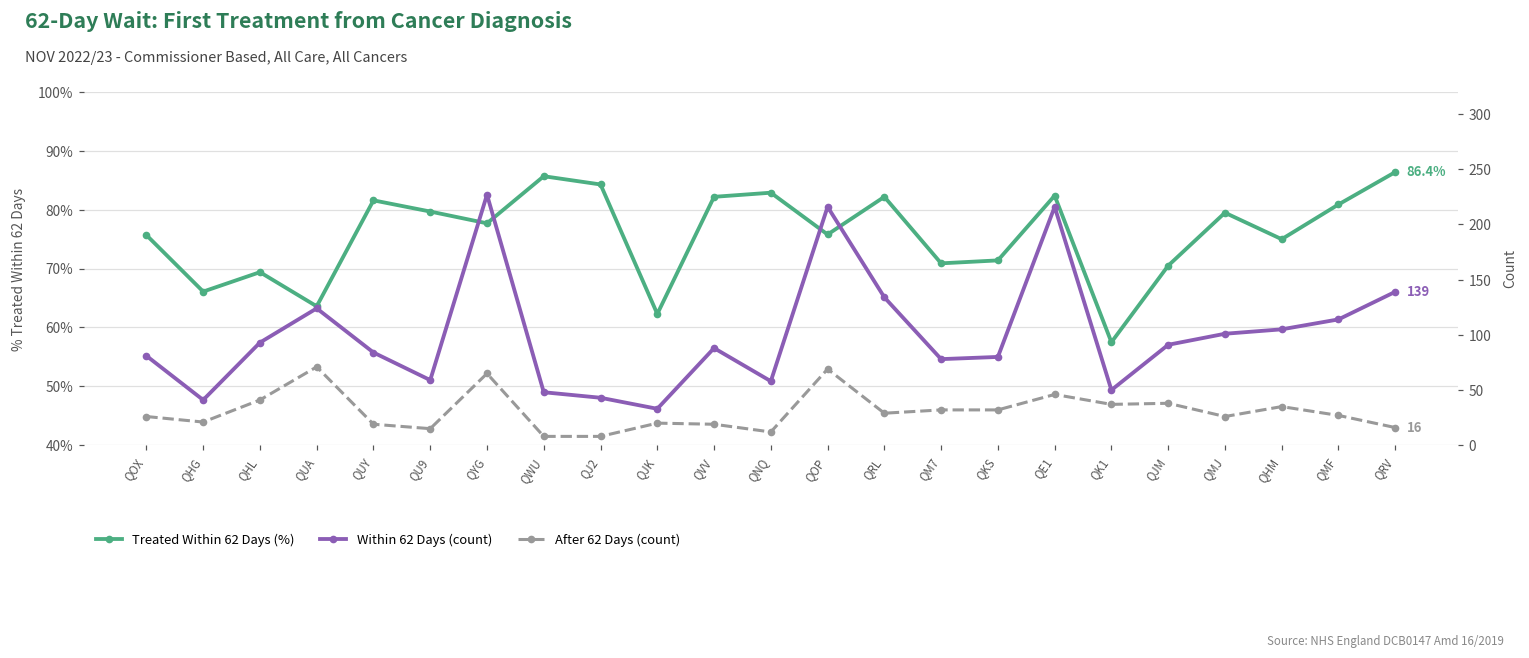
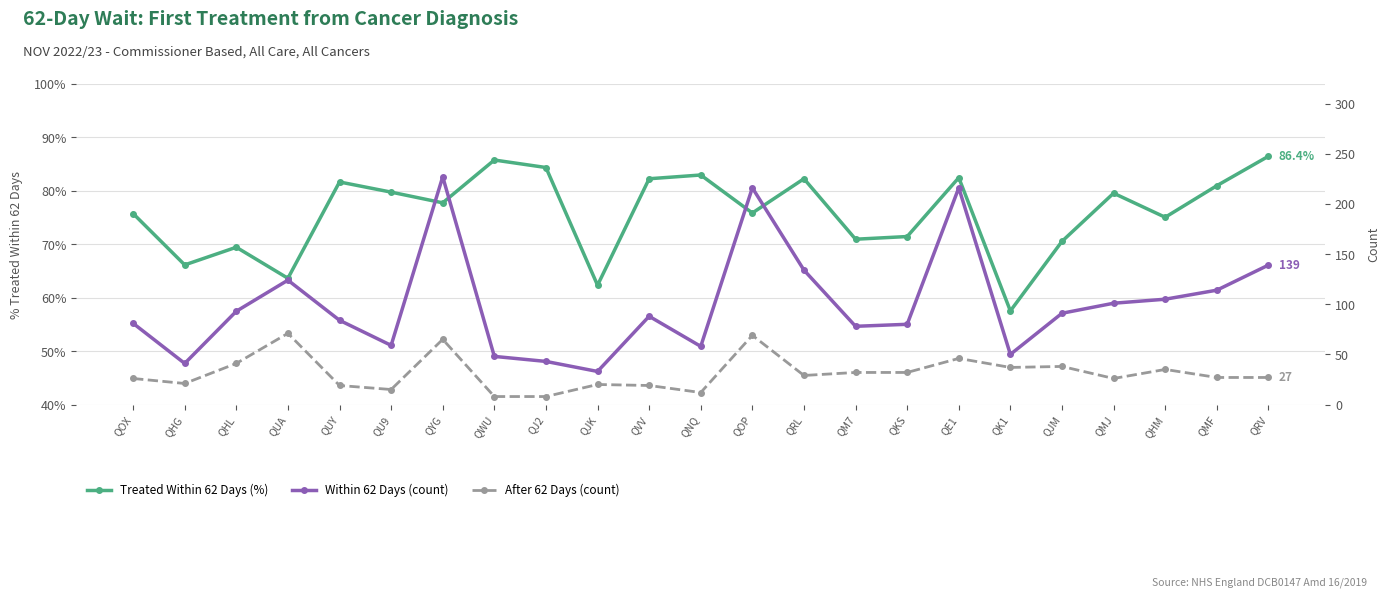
  {
    "Treated Within 62 Days (%)": {
      "QRV": "86.4%"
    },
    "Within 62 Days (count)": {
      "QRV": "139"
    },
    "After 62 Days (count)": {
-     "QRV": "16"
+     "QRV": "27"
    }
  }
